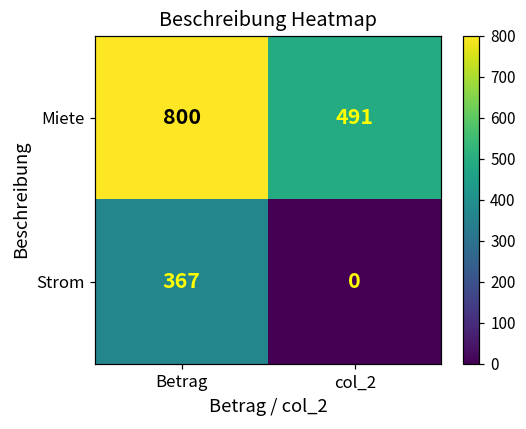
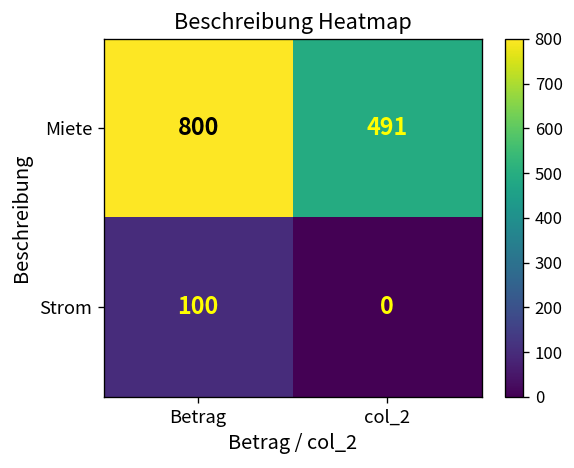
  {
    "Miete": {
      "Betrag": 800,
      "col_2": 491
    },
    "Strom": {
-     "Betrag": 367,
+     "Betrag": 100,
      "col_2": 0
    }
  }
